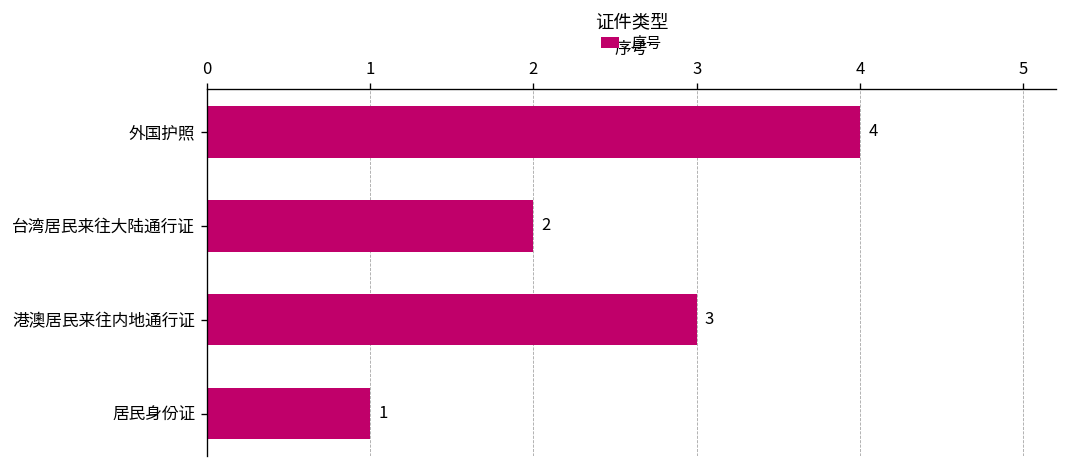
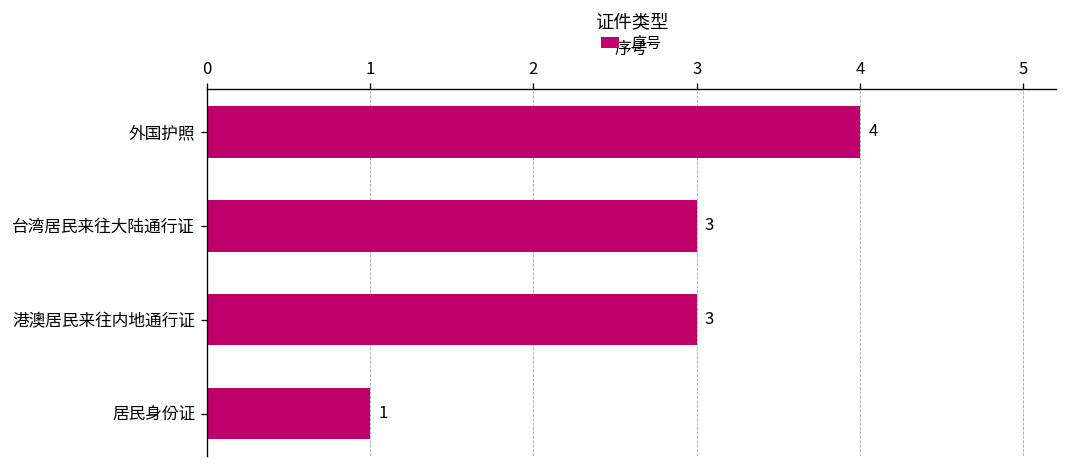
  {
    "外国护照": 4,
-   "台湾居民来往大陆通行证": 2,
+   "台湾居民来往大陆通行证": 3,
    "港澳居民来往内地通行证": 3,
    "居民身份证": 1
  }
